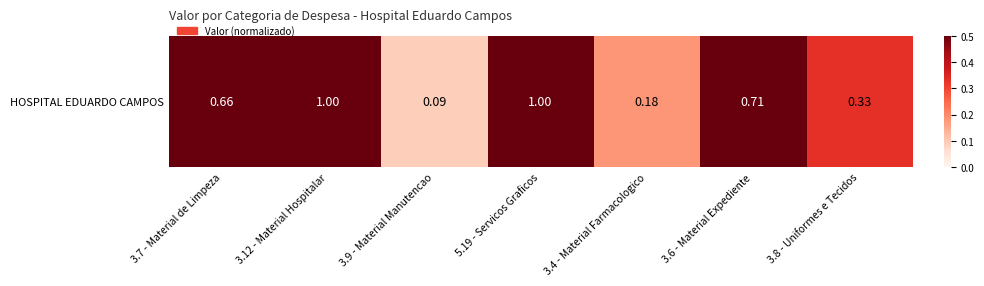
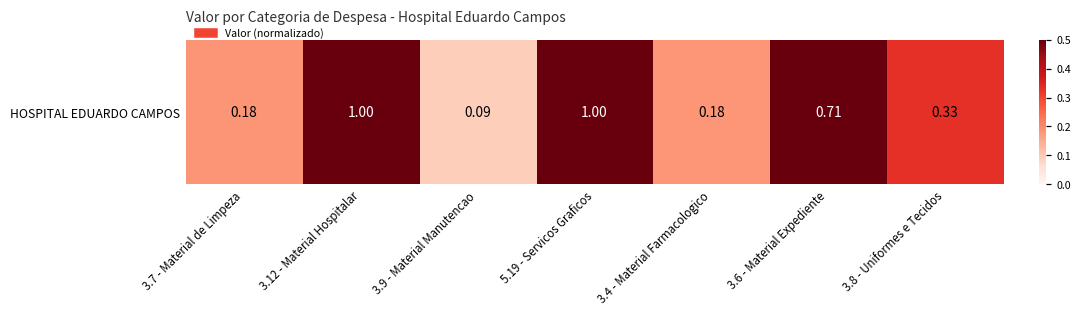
  {
    "HOSPITAL EDUARDO CAMPOS": {
-     "3.7 - Material de Limpeza": 0.66,
+     "3.7 - Material de Limpeza": 0.18,
      "3.12 - Material Hospitalar": 1.00,
      "3.9 - Material Manutencao": 0.09,
      "5.19 - Servicos Graficos": 1.00,
      "3.4 - Material Farmacologico": 0.18,
      "3.6 - Material Expediente": 0.71,
      "3.8 - Uniformes e Tecidos": 0.33
    }
  }
